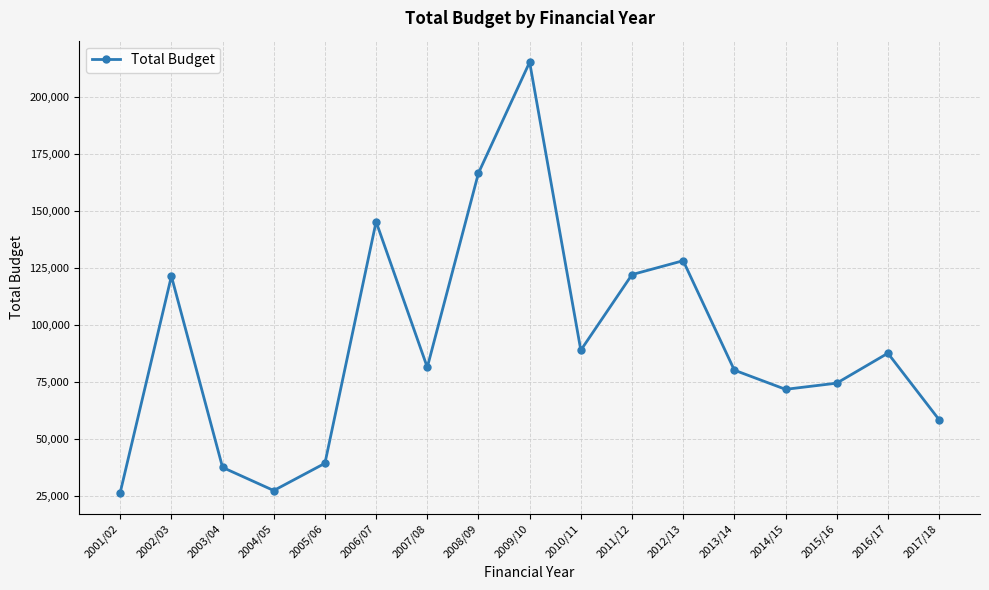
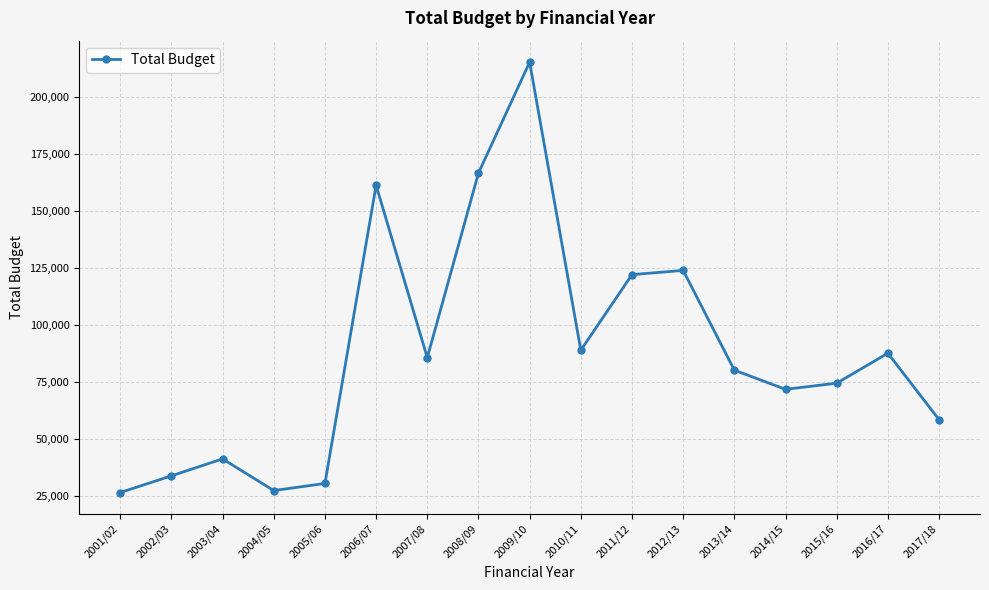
  {
    "2001/02": "27,000",
-   "2002/03": "121,000",
-   "2003/04": "38,000",
+   "2002/03": "34,000",
+   "2003/04": "41,000",
    "2004/05": "28,000",
-   "2005/06": "39,000",
-   "2006/07": "145,000",
-   "2007/08": "82,000",
+   "2005/06": "31,000",
+   "2006/07": "161,000",
+   "2007/08": "86,000",
    "2008/09": "167,000",
    "2009/10": "215,000",
    "2010/11": "89,000",
    "2011/12": "122,000",
-   "2012/13": "128,000",
+   "2012/13": "124,000",
    "2013/14": "80,000",
    "2014/15": "72,000",
    "2015/16": "75,000",
    "2016/17": "88,000",
    "2017/18": "59,000"
  }
